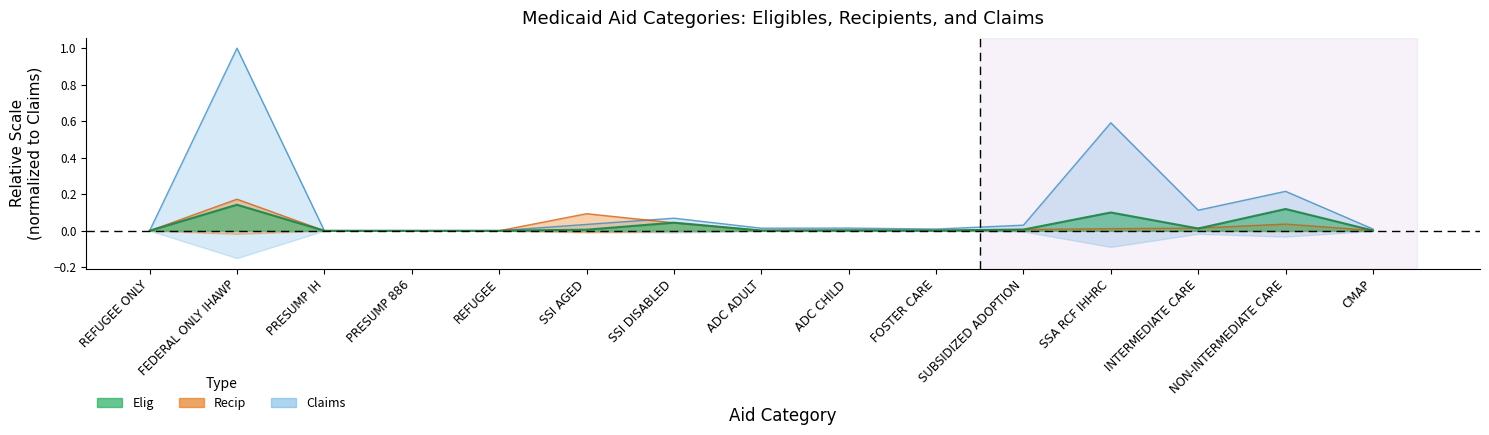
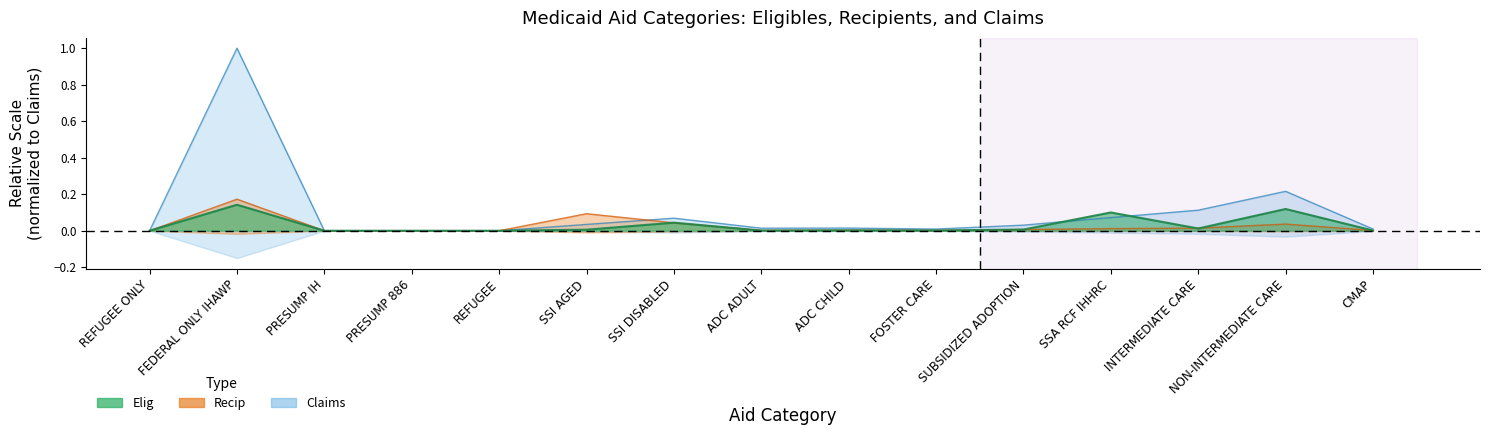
  {
    "Claims": {
      "FEDERAL ONLY IHAWP": 1.00,
      "SSI AGED": 0.03,
      "SSI DISABLED": 0.07,
      "SUBSIDIZED ADOPTION": 0.03,
-     "SSA RCF IHHRC": 0.59,
+     "SSA RCF IHHRC": 0.07,
      "INTERMEDIATE CARE": 0.11,
      "NON-INTERMEDIATE CARE": 0.22
    },
    "Recip": {
      "FEDERAL ONLY IHAWP": 0.17,
      "SSI AGED": 0.09,
      "SSA RCF IHHRC": 0.01,
      "NON-INTERMEDIATE CARE": 0.04
    },
    "Elig": {
      "FEDERAL ONLY IHAWP": 0.14,
      "SSI AGED": 0.01,
      "SSA RCF IHHRC": 0.10,
      "NON-INTERMEDIATE CARE": 0.12
    }
  }
